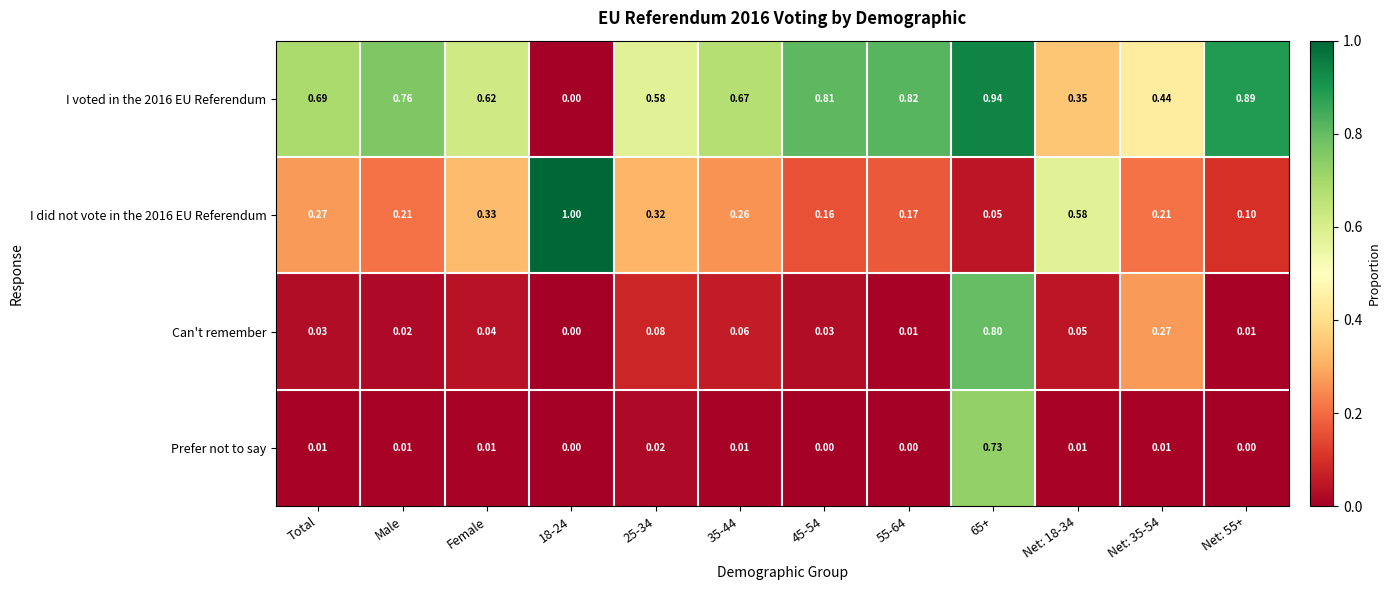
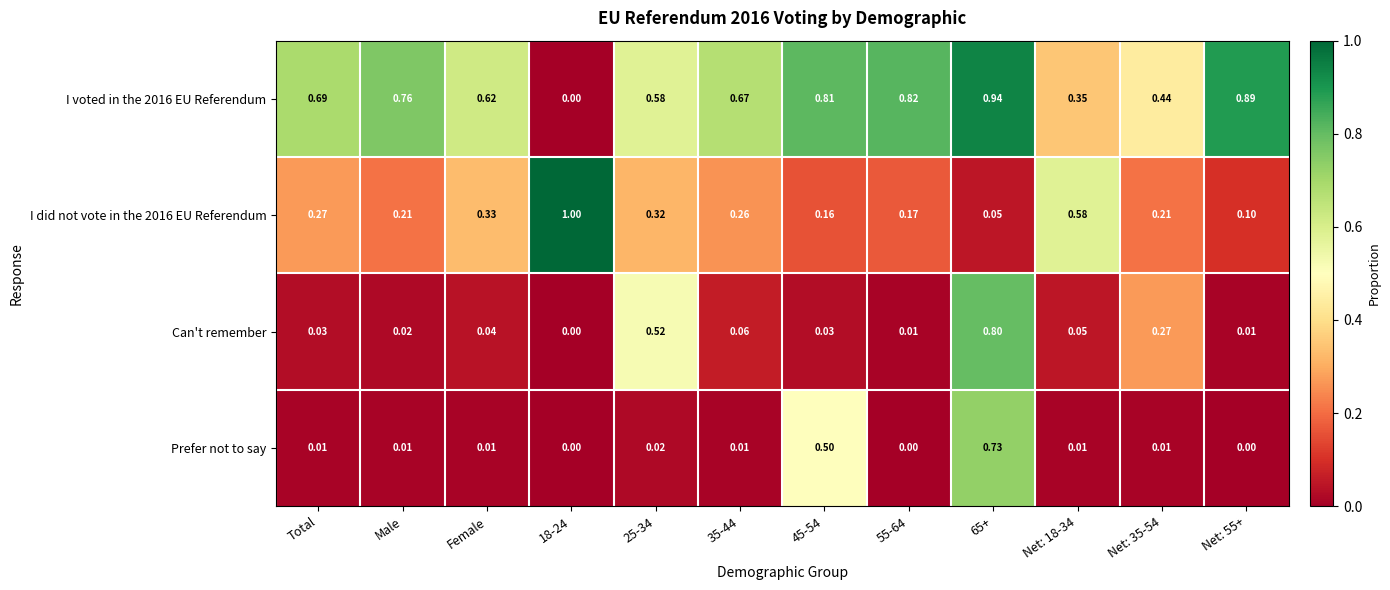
  {
    "I voted in the 2016 EU Referendum": {
      "Total": 0.69,
      "Male": 0.76,
      "Female": 0.62,
      "18-24": 0.00,
      "25-34": 0.58,
      "35-44": 0.67,
      "45-54": 0.81,
      "55-64": 0.82,
      "65+": 0.94,
      "Net: 18-34": 0.35,
      "Net: 35-54": 0.44,
      "Net: 55+": 0.89
    },
    "I did not vote in the 2016 EU Referendum": {
      "Total": 0.27,
      "Male": 0.21,
      "Female": 0.33,
      "18-24": 1.00,
      "25-34": 0.32,
      "35-44": 0.26,
      "45-54": 0.16,
      "55-64": 0.17,
      "65+": 0.05,
      "Net: 18-34": 0.58,
      "Net: 35-54": 0.21,
      "Net: 55+": 0.10
    },
    "Can't remember": {
      "Total": 0.03,
      "Male": 0.02,
      "Female": 0.04,
      "18-24": 0.00,
-     "25-34": 0.08,
+     "25-34": 0.52,
      "35-44": 0.06,
      "45-54": 0.03,
      "55-64": 0.01,
      "65+": 0.80,
      "Net: 18-34": 0.05,
      "Net: 35-54": 0.27,
      "Net: 55+": 0.01
    },
    "Prefer not to say": {
      "Total": 0.01,
      "Male": 0.01,
      "Female": 0.01,
      "18-24": 0.00,
      "25-34": 0.02,
      "35-44": 0.01,
-     "45-54": 0.00,
+     "45-54": 0.50,
      "55-64": 0.00,
      "65+": 0.73,
      "Net: 18-34": 0.01,
      "Net: 35-54": 0.01,
      "Net: 55+": 0.00
    }
  }
